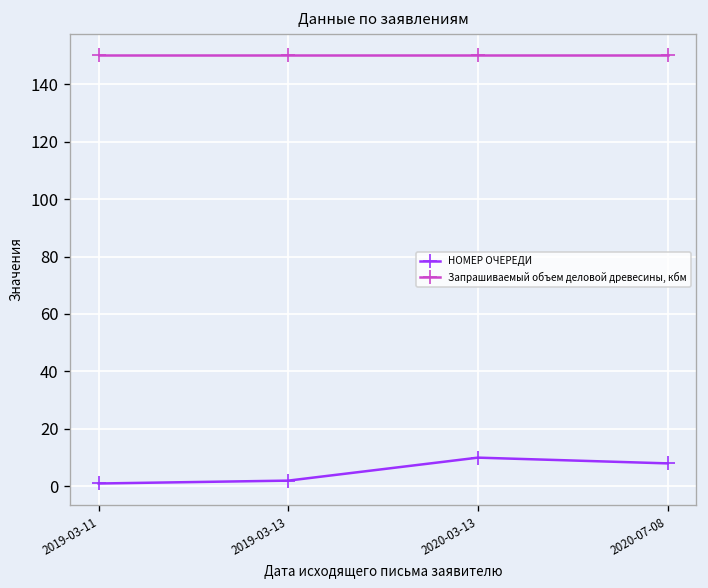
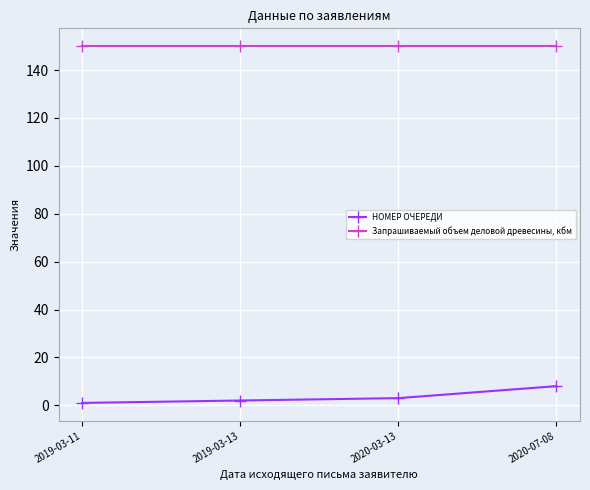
  {
    "НОМЕР ОЧЕРЕДИ": {
      "2019-03-11": 1,
      "2019-03-13": 2,
-     "2020-03-13": 10,
+     "2020-03-13": 3,
      "2020-07-08": 8
    },
    "Запрашиваемый объем деловой древесины, кбм": {
      "2019-03-11": 150,
      "2019-03-13": 150,
      "2020-03-13": 150,
      "2020-07-08": 150
    }
  }
